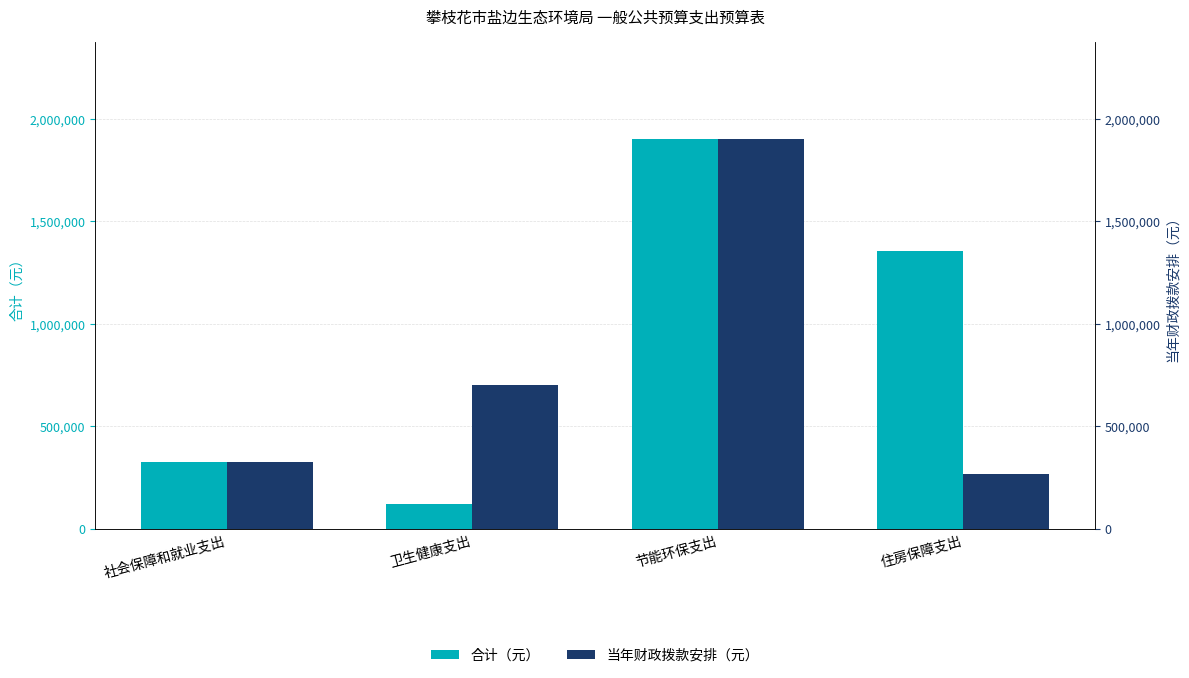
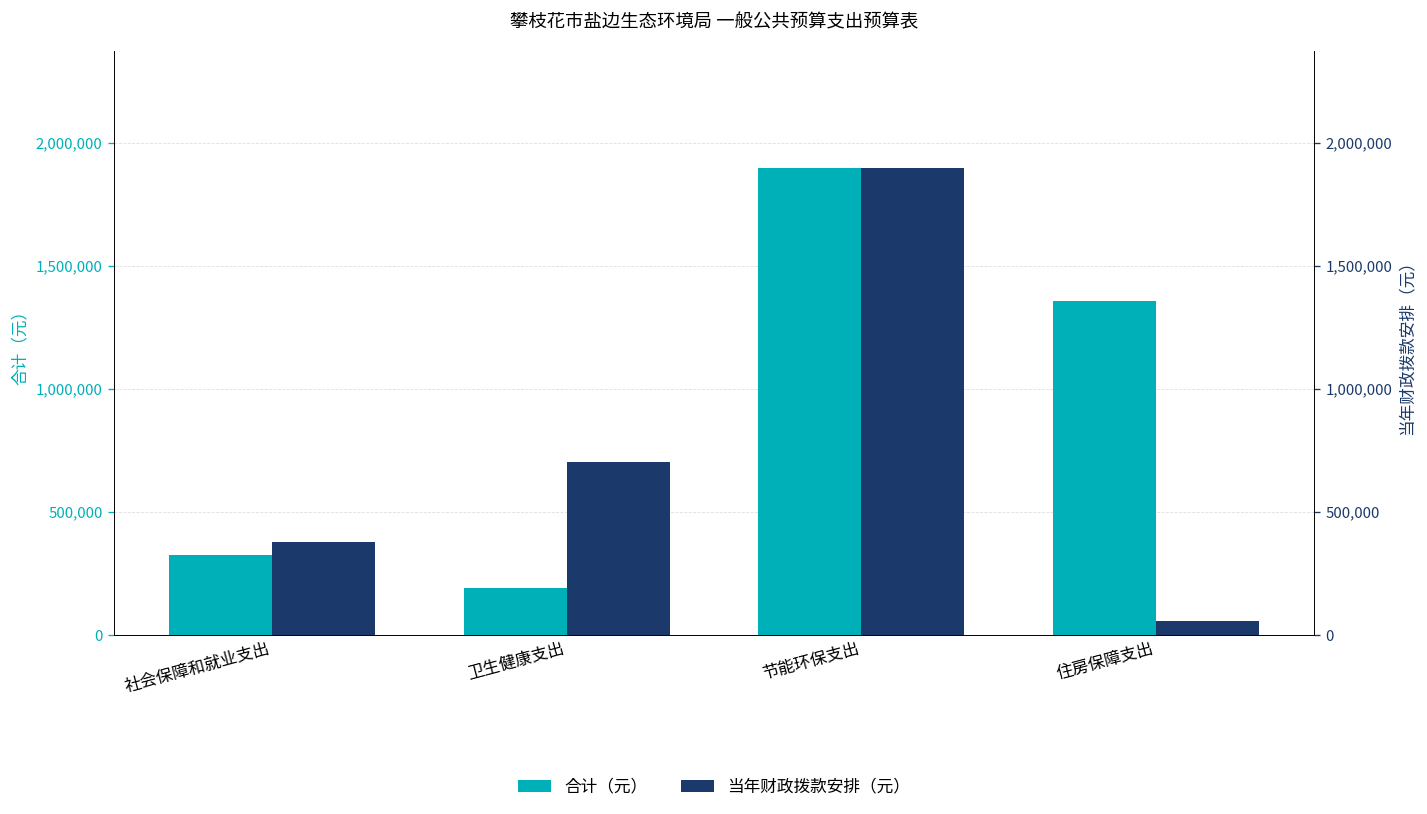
  {
    "合计（元）": {
      "社会保障和就业支出": "320,000",
-     "卫生健康支出": "120,000",
+     "卫生健康支出": "190,000",
      "节能环保支出": "1,900,000",
      "住房保障支出": "1,360,000"
    },
    "当年财政拨款安排（元）": {
-     "社会保障和就业支出": "320,000",
+     "社会保障和就业支出": "380,000",
      "卫生健康支出": "700,000",
      "节能环保支出": "1,900,000",
-     "住房保障支出": "270,000"
+     "住房保障支出": "60,000"
    }
  }
